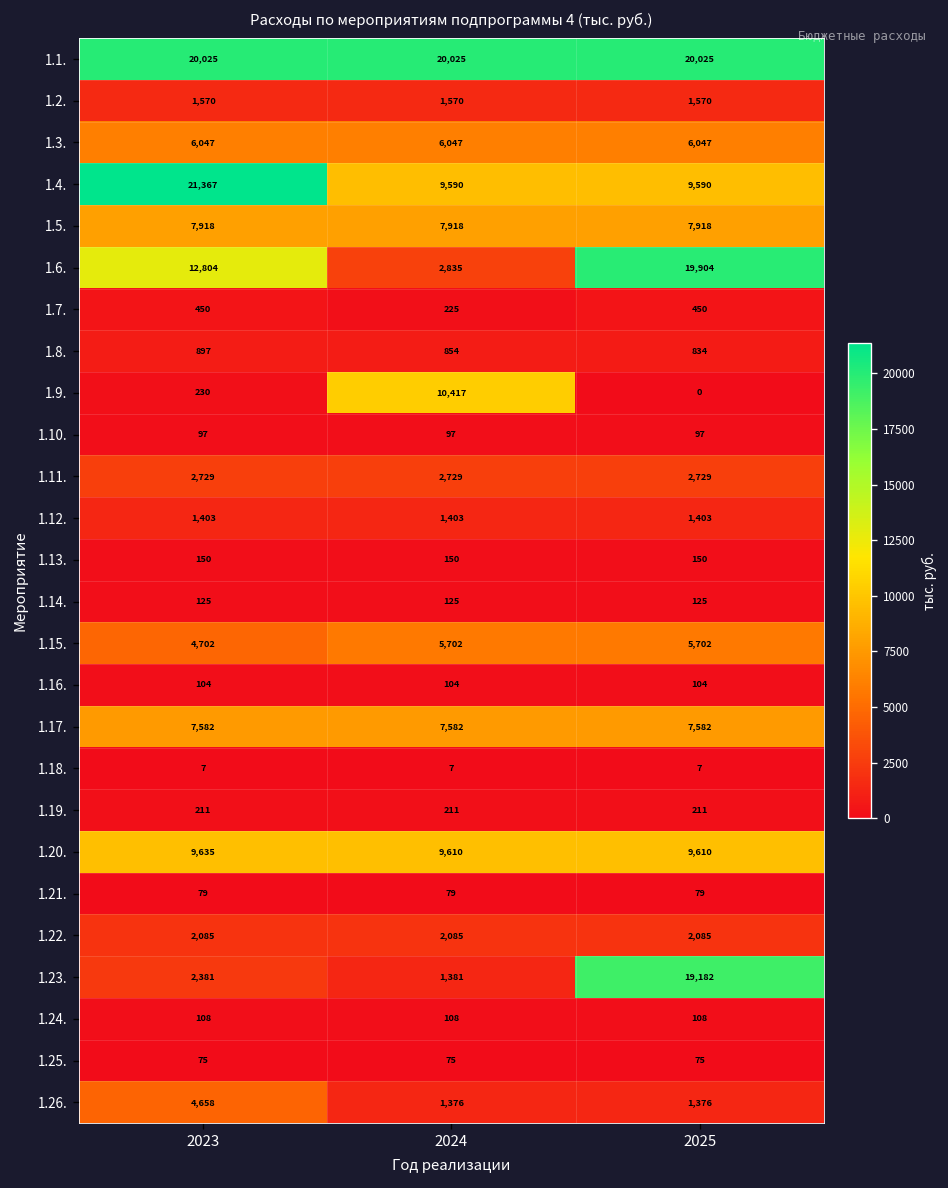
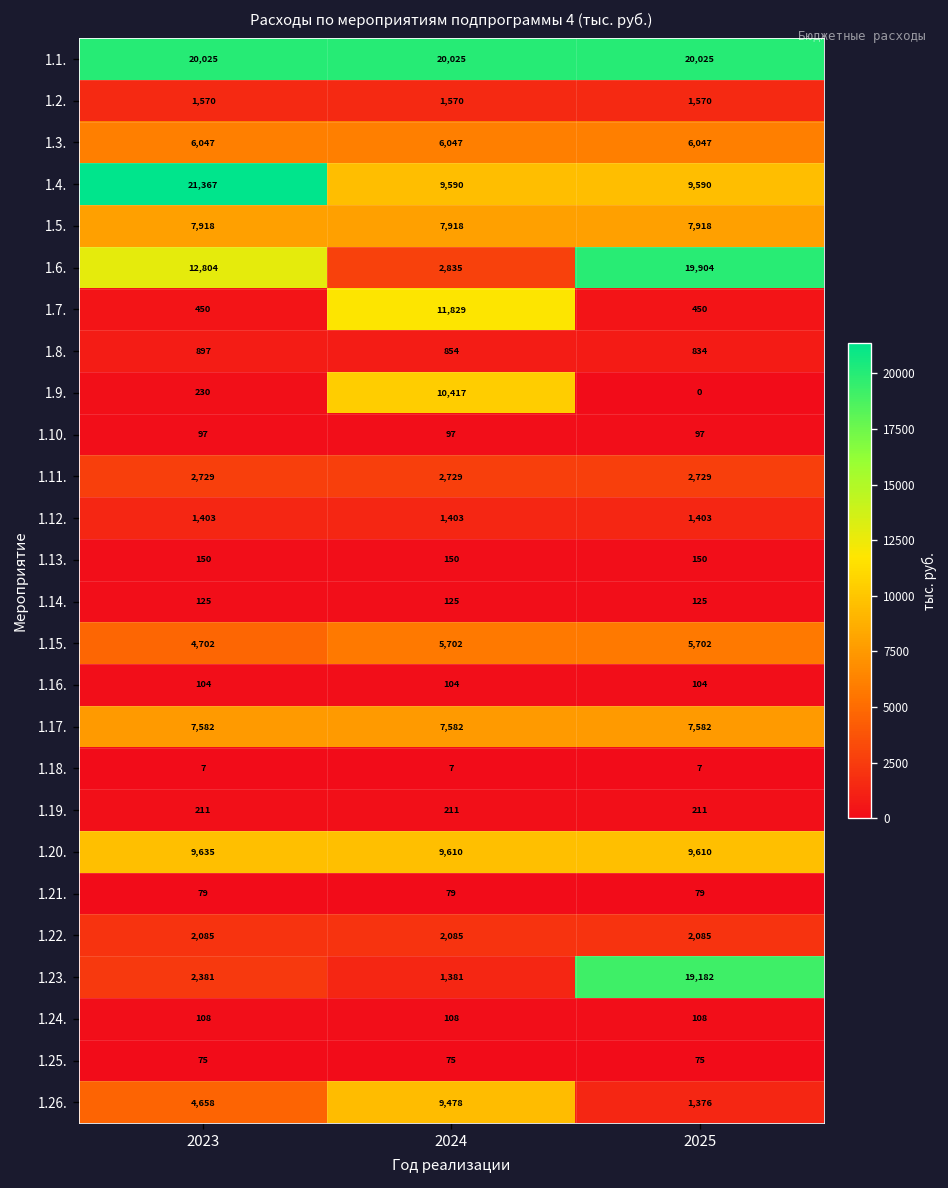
  {
    "1.1.": {
      "2023": "20,025",
      "2024": "20,025",
      "2025": "20,025"
    },
    "1.2.": {
      "2023": "1,570",
      "2024": "1,570",
      "2025": "1,570"
    },
    "1.3.": {
      "2023": "6,047",
      "2024": "6,047",
      "2025": "6,047"
    },
    "1.4.": {
      "2023": "21,367",
      "2024": "9,590",
      "2025": "9,590"
    },
    "1.5.": {
      "2023": "7,918",
      "2024": "7,918",
      "2025": "7,918"
    },
    "1.6.": {
      "2023": "12,804",
      "2024": "2,835",
      "2025": "19,904"
    },
    "1.7.": {
      "2023": "450",
-     "2024": "225",
+     "2024": "11,829",
      "2025": "450"
    },
    "1.8.": {
      "2023": "897",
      "2024": "854",
      "2025": "834"
    },
    "1.9.": {
      "2023": "230",
      "2024": "10,417",
      "2025": "0"
    },
    "1.10.": {
      "2023": "97",
      "2024": "97",
      "2025": "97"
    },
    "1.11.": {
      "2023": "2,729",
      "2024": "2,729",
      "2025": "2,729"
    },
    "1.12.": {
      "2023": "1,403",
      "2024": "1,403",
      "2025": "1,403"
    },
    "1.13.": {
      "2023": "150",
      "2024": "150",
      "2025": "150"
    },
    "1.14.": {
      "2023": "125",
      "2024": "125",
      "2025": "125"
    },
    "1.15.": {
      "2023": "4,702",
      "2024": "5,702",
      "2025": "5,702"
    },
    "1.16.": {
      "2023": "104",
      "2024": "104",
      "2025": "104"
    },
    "1.17.": {
      "2023": "7,582",
      "2024": "7,582",
      "2025": "7,582"
    },
    "1.18.": {
      "2023": "7",
      "2024": "7",
      "2025": "7"
    },
    "1.19.": {
      "2023": "211",
      "2024": "211",
      "2025": "211"
    },
    "1.20.": {
      "2023": "9,635",
      "2024": "9,610",
      "2025": "9,610"
    },
    "1.21.": {
      "2023": "79",
      "2024": "79",
      "2025": "79"
    },
    "1.22.": {
      "2023": "2,085",
      "2024": "2,085",
      "2025": "2,085"
    },
    "1.23.": {
      "2023": "2,381",
      "2024": "1,381",
      "2025": "19,182"
    },
    "1.24.": {
      "2023": "108",
      "2024": "108",
      "2025": "108"
    },
    "1.25.": {
      "2023": "75",
      "2024": "75",
      "2025": "75"
    },
    "1.26.": {
      "2023": "4,658",
-     "2024": "1,376",
+     "2024": "9,478",
      "2025": "1,376"
    }
  }
